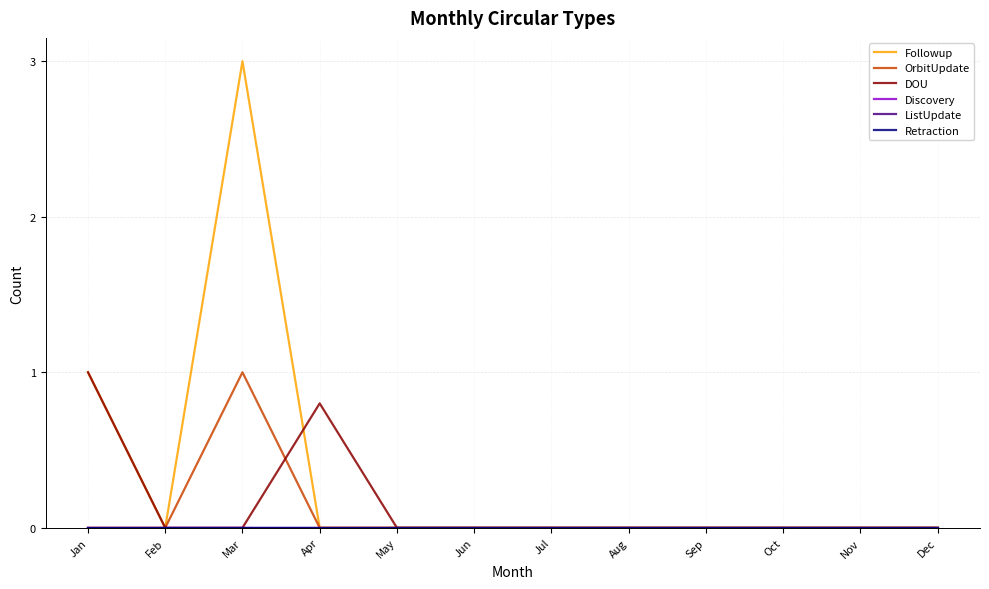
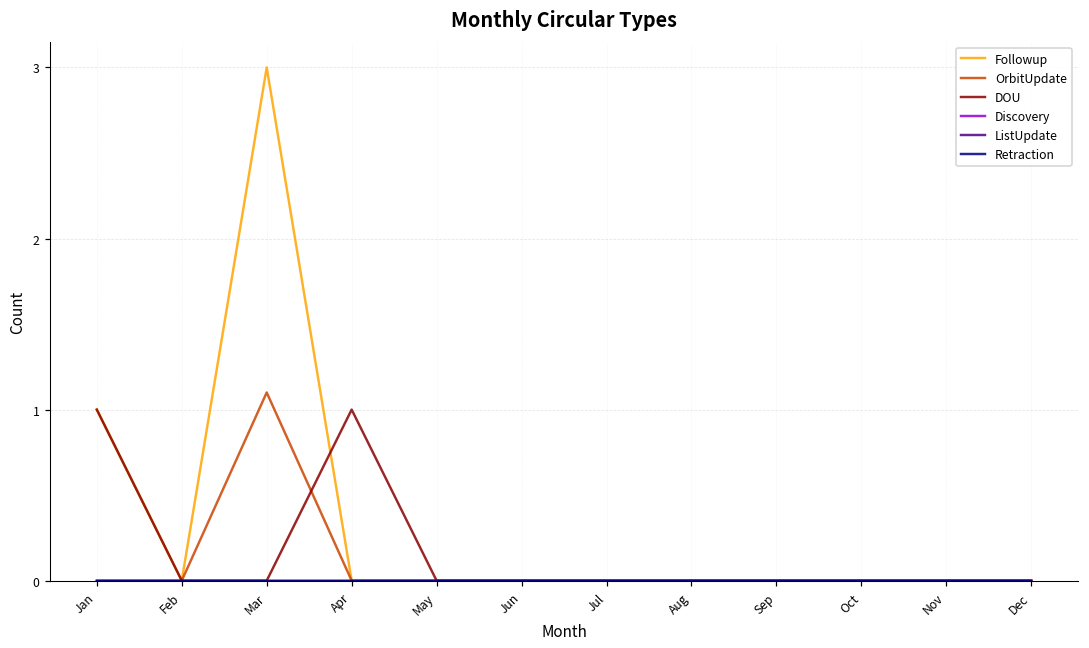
  {
    "Followup": {
      "Mar": 3.0
    },
    "OrbitUpdate": {
-     "Mar": 1.0
+     "Mar": 1.1
    },
    "DOU": {
-     "Apr": 0.8
+     "Apr": 1.0
    }
  }
